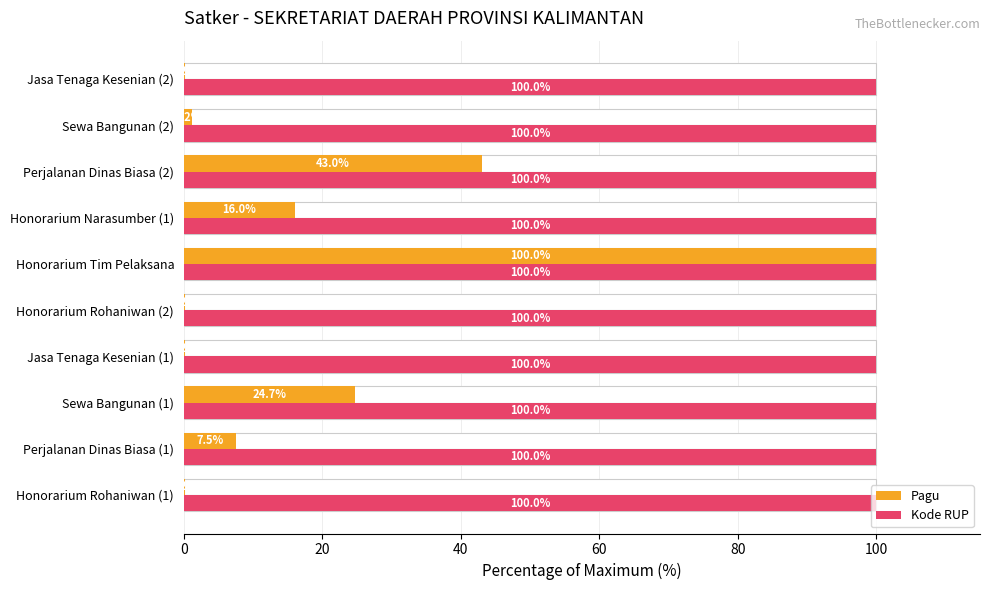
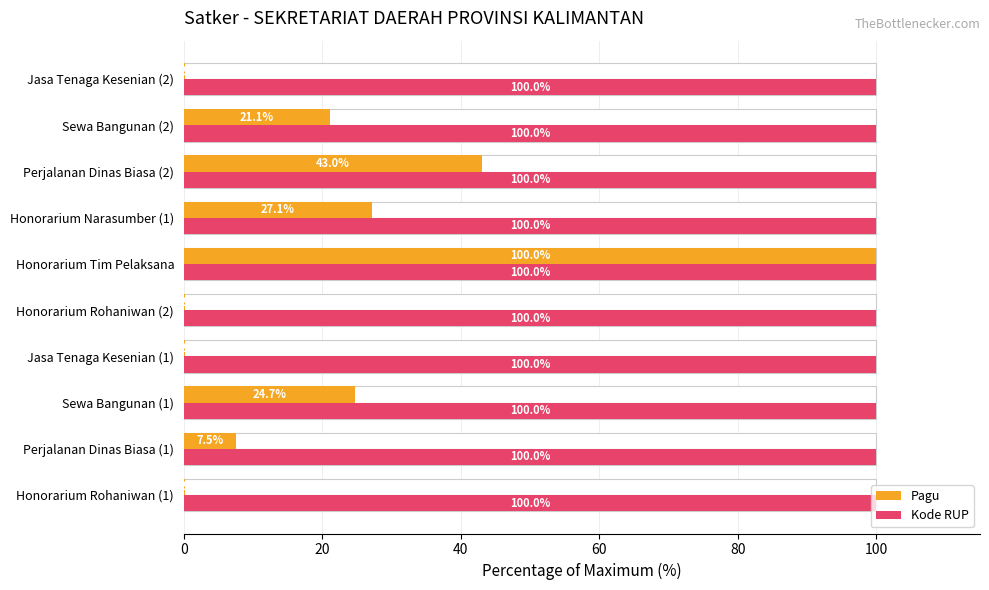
  {
    "Pagu": {
-     "Sewa Bangunan (2)": "1",
-     "Honorarium Narasumber (1)": "16.0%",
+     "Sewa Bangunan (2)": "21",
+     "Honorarium Narasumber (1)": "27.1%",
      "Honorarium Tim Pelaksana": "100.0%"
    },
    "Kode RUP": {
      "Jasa Tenaga Kesenian (2)": "100.0%",
      "Sewa Bangunan (2)": "100.0%",
      "Perjalanan Dinas Biasa (2)": "100.0%",
      "Honorarium Narasumber (1)": "100.0%",
      "Honorarium Tim Pelaksana": "100.0%",
      "Honorarium Rohaniwan (2)": "100.0%",
      "Jasa Tenaga Kesenian (1)": "100.0%",
      "Sewa Bangunan (1)": "100.0%",
      "Perjalanan Dinas Biasa (1)": "100.0%"
    }
  }
